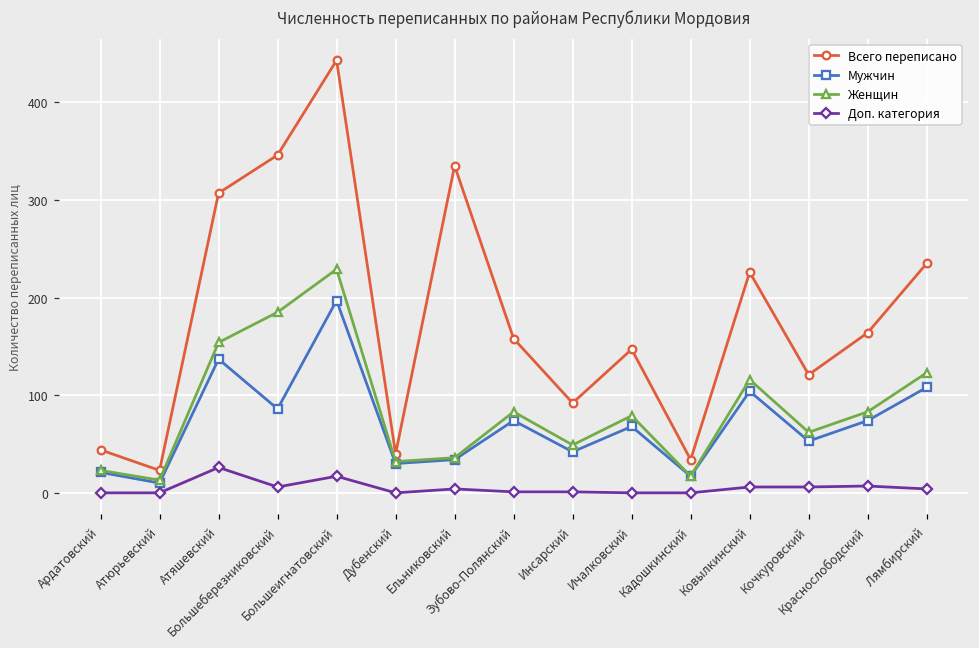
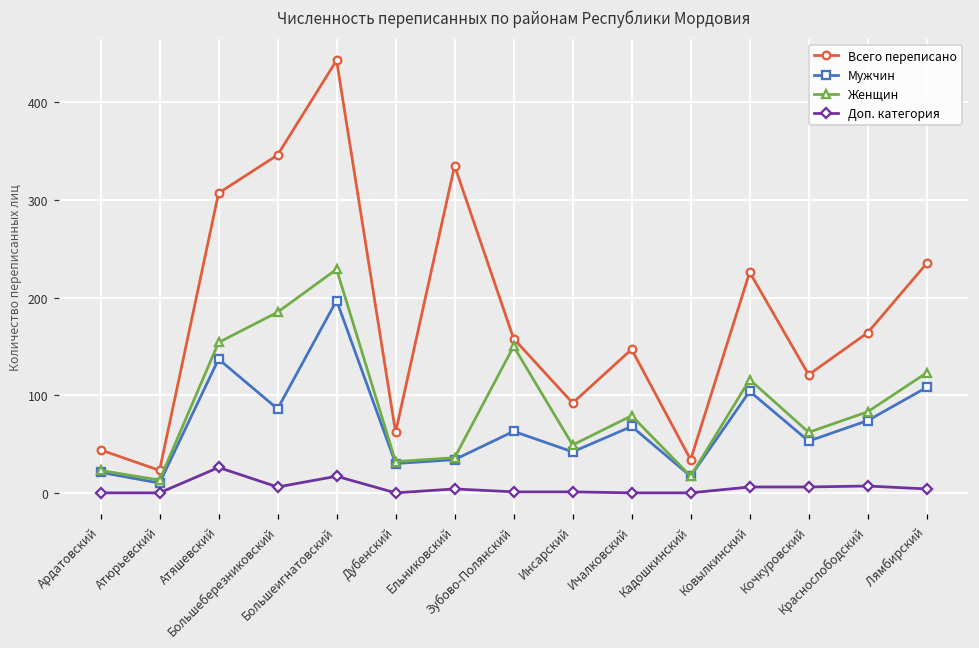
  {
    "Всего переписано": {
      "Ардатовский": 40,
      "Атюрьевский": 20,
      "Атяшевский": 310,
      "Большеберезниковский": 350,
      "Большеигнатовский": 440,
-     "Дубенский": 40,
+     "Дубенский": 60,
      "Ельниковский": 340,
      "Зубово-Полянский": 160,
      "Инсарский": 90,
      "Ичалковский": 150,
      "Кадошкинский": 30,
      "Ковылкинский": 230,
      "Кочкуровский": 120,
      "Краснослободский": 160,
      "Лямбирский": 240
    },
    "Мужчин": {
      "Атюрьевский": 10,
      "Атяшевский": 140,
      "Большеберезниковский": 90,
      "Большеигнатовский": 200,
-     "Зубово-Полянский": 70,
+     "Зубово-Полянский": 60,
      "Инсарский": 40,
      "Ичалковский": 70,
      "Ковылкинский": 100,
      "Кочкуровский": 50,
      "Краснослободский": 70,
      "Лямбирский": 110
    },
    "Женщин": {
      "Атюрьевский": 10,
      "Атяшевский": 150,
      "Большеберезниковский": 190,
      "Большеигнатовский": 230,
-     "Зубово-Полянский": 80,
+     "Зубово-Полянский": 150,
      "Инсарский": 50,
      "Ичалковский": 80,
      "Ковылкинский": 120,
      "Кочкуровский": 60,
      "Краснослободский": 80,
      "Лямбирский": 120
    },
    "Доп. категория": {
      "Ардатовский": 0,
      "Атюрьевский": 0,
      "Атяшевский": 30,
      "Большеберезниковский": 10,
      "Большеигнатовский": 20,
      "Дубенский": 0,
      "Ельниковский": 0,
      "Зубово-Полянский": 0,
      "Инсарский": 0,
      "Ичалковский": 0,
      "Кадошкинский": 0,
      "Ковылкинский": 10,
      "Кочкуровский": 10,
      "Краснослободский": 10,
      "Лямбирский": 0
    }
  }
